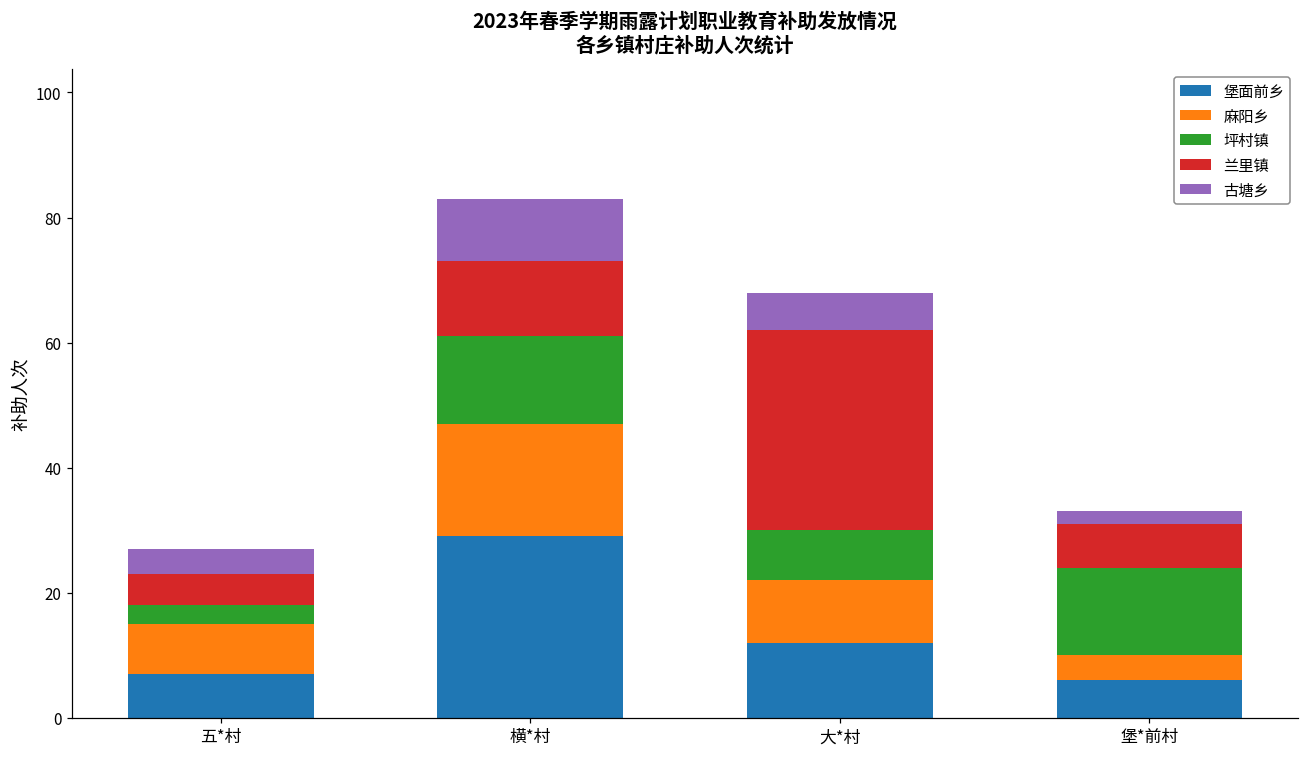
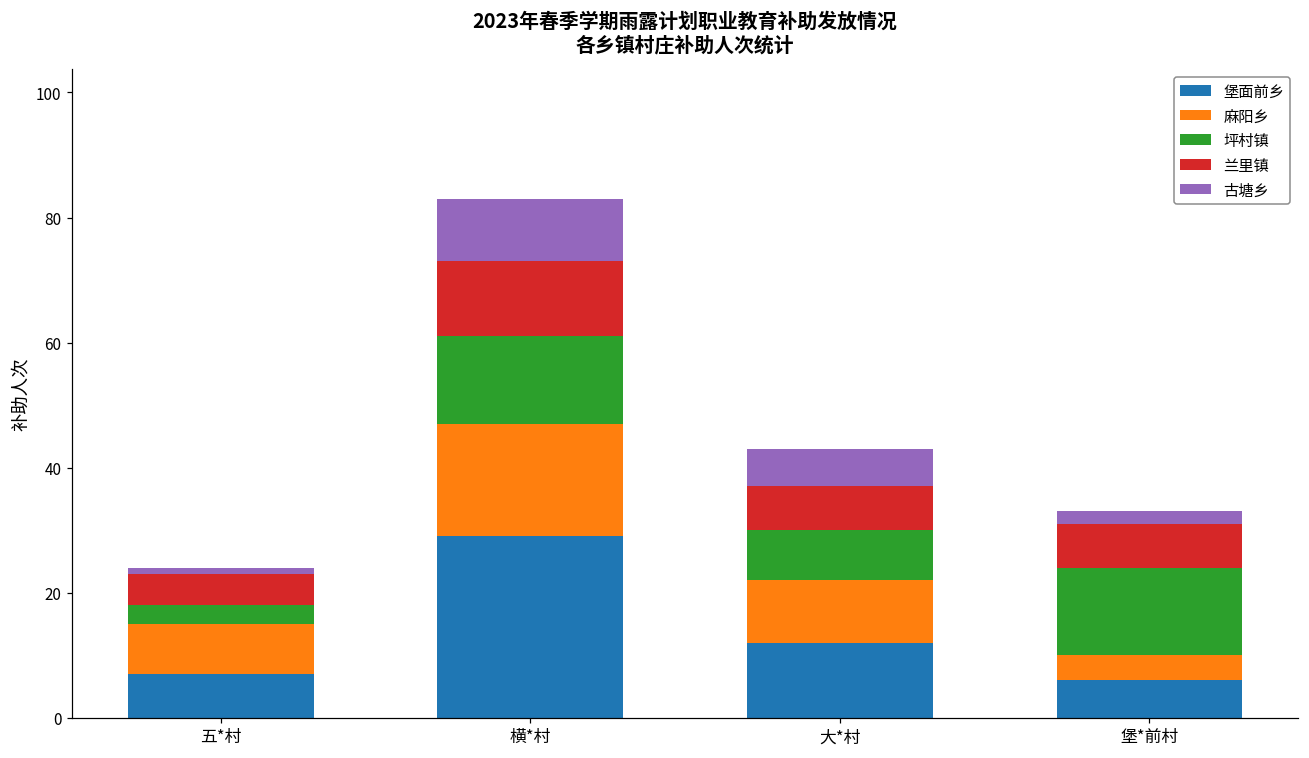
  {
    "堡面前乡": {
      "五*村": 7,
      "横*村": 29,
      "大*村": 12,
      "堡*前村": 6
    },
    "麻阳乡": {
      "五*村": 8,
      "横*村": 18,
      "大*村": 10,
      "堡*前村": 4
    },
    "坪村镇": {
      "五*村": 3,
      "横*村": 14,
      "大*村": 8,
      "堡*前村": 14
    },
    "兰里镇": {
      "五*村": 5,
      "横*村": 12,
-     "大*村": 32,
+     "大*村": 7,
      "堡*前村": 7
    },
    "古塘乡": {
-     "五*村": 4,
+     "五*村": 1,
      "横*村": 10,
      "大*村": 6,
      "堡*前村": 2
    }
  }
